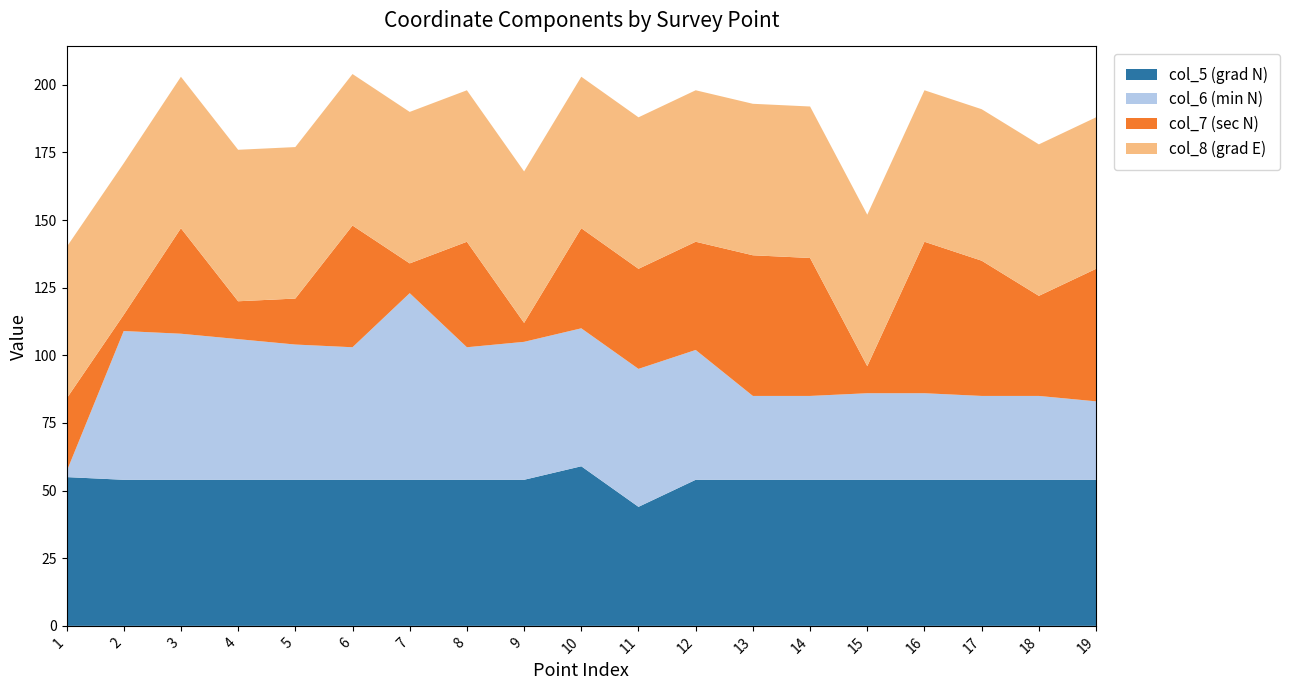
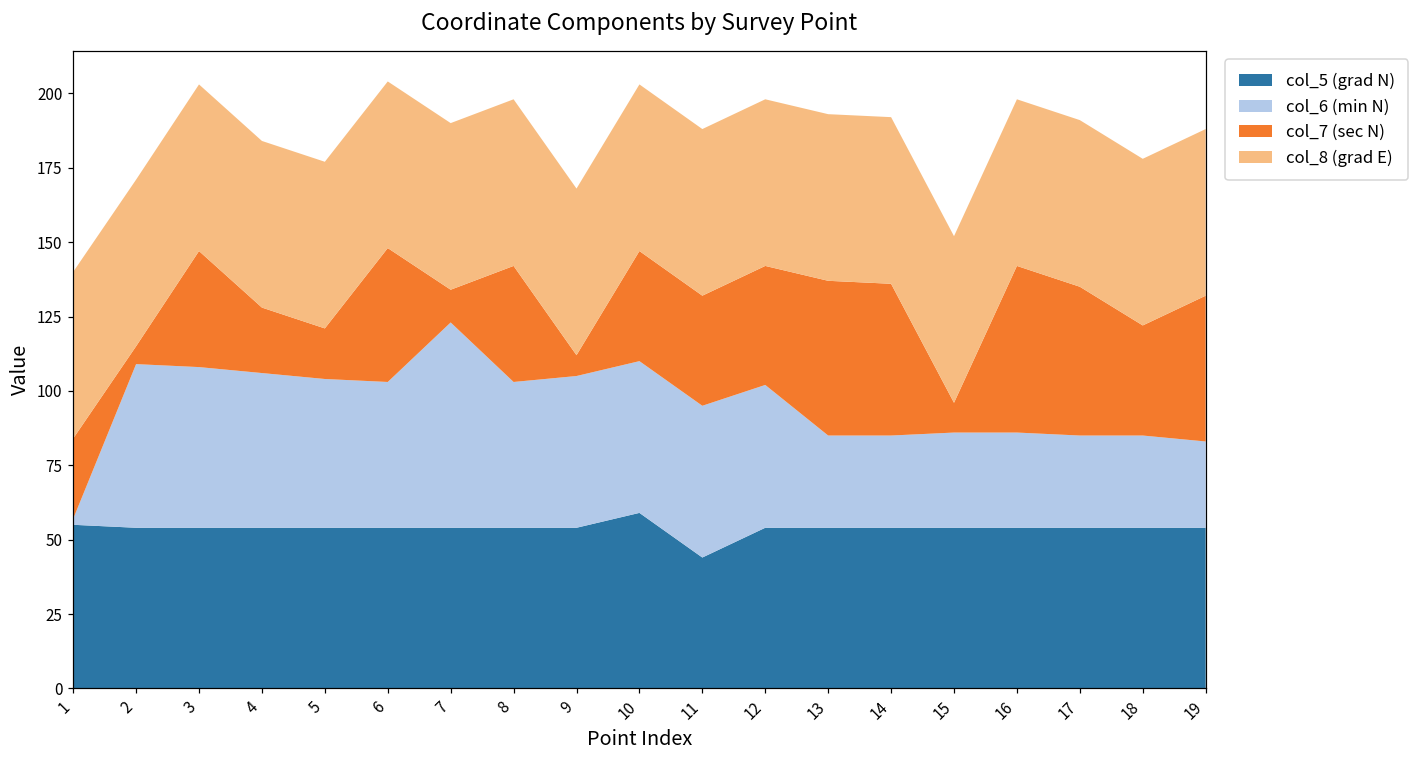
  {
    "col_5 (grad N)": {
      "1": 55,
      "2": 54,
      "3": 54,
      "4": 54,
      "5": 54,
      "6": 54,
      "7": 54,
      "8": 54,
      "9": 54,
      "10": 59,
      "11": 44,
      "12": 54,
      "13": 54,
      "14": 54,
      "15": 54,
      "16": 54,
      "17": 54,
      "18": 54,
      "19": 54
    },
    "col_6 (min N)": {
      "1": 2,
      "2": 55,
      "3": 54,
      "4": 52,
      "5": 50,
      "6": 49,
      "7": 69,
      "8": 49,
      "9": 51,
      "10": 51,
      "11": 51,
      "12": 48,
      "13": 31,
      "14": 31,
      "15": 32,
      "16": 32,
      "17": 31,
      "18": 31,
      "19": 29
    },
    "col_7 (sec N)": {
      "1": 27,
      "2": 6,
      "3": 39,
-     "4": 14,
+     "4": 22,
      "5": 17,
      "6": 45,
      "7": 11,
      "8": 39,
      "9": 7,
      "10": 37,
      "11": 37,
      "12": 40,
      "13": 52,
      "14": 51,
      "15": 10,
      "16": 56,
      "17": 50,
      "18": 37,
      "19": 49
    },
    "col_8 (grad E)": {
      "1": 56,
      "2": 56,
      "3": 56,
      "4": 56,
      "5": 56,
      "6": 56,
      "7": 56,
      "8": 56,
      "9": 56,
      "10": 56,
      "11": 56,
      "12": 56,
      "13": 56,
      "14": 56,
      "15": 56,
      "16": 56,
      "17": 56,
      "18": 56,
      "19": 56
    }
  }
